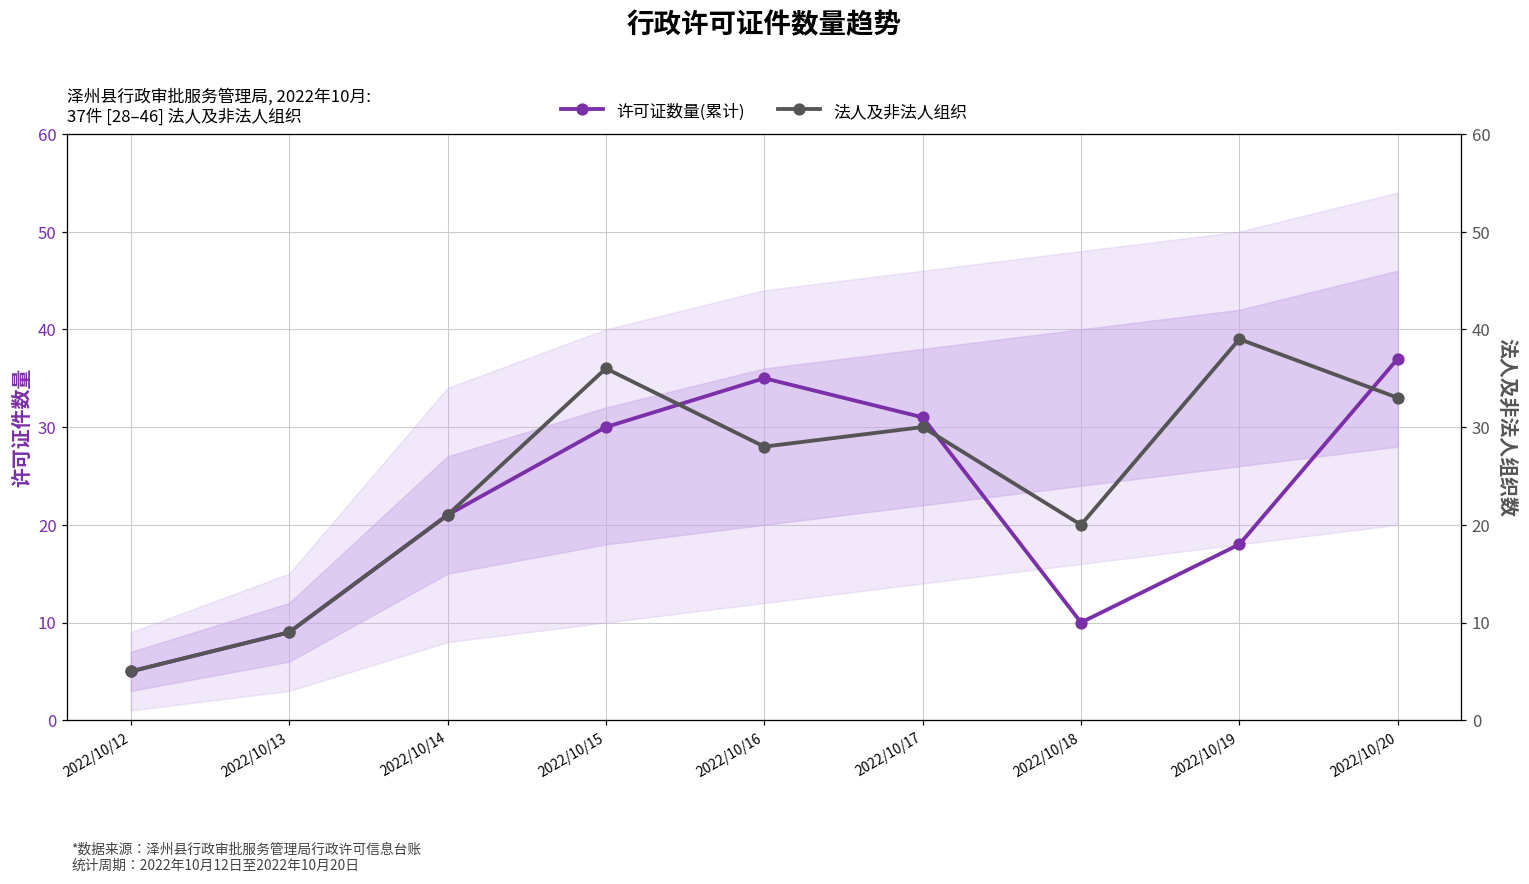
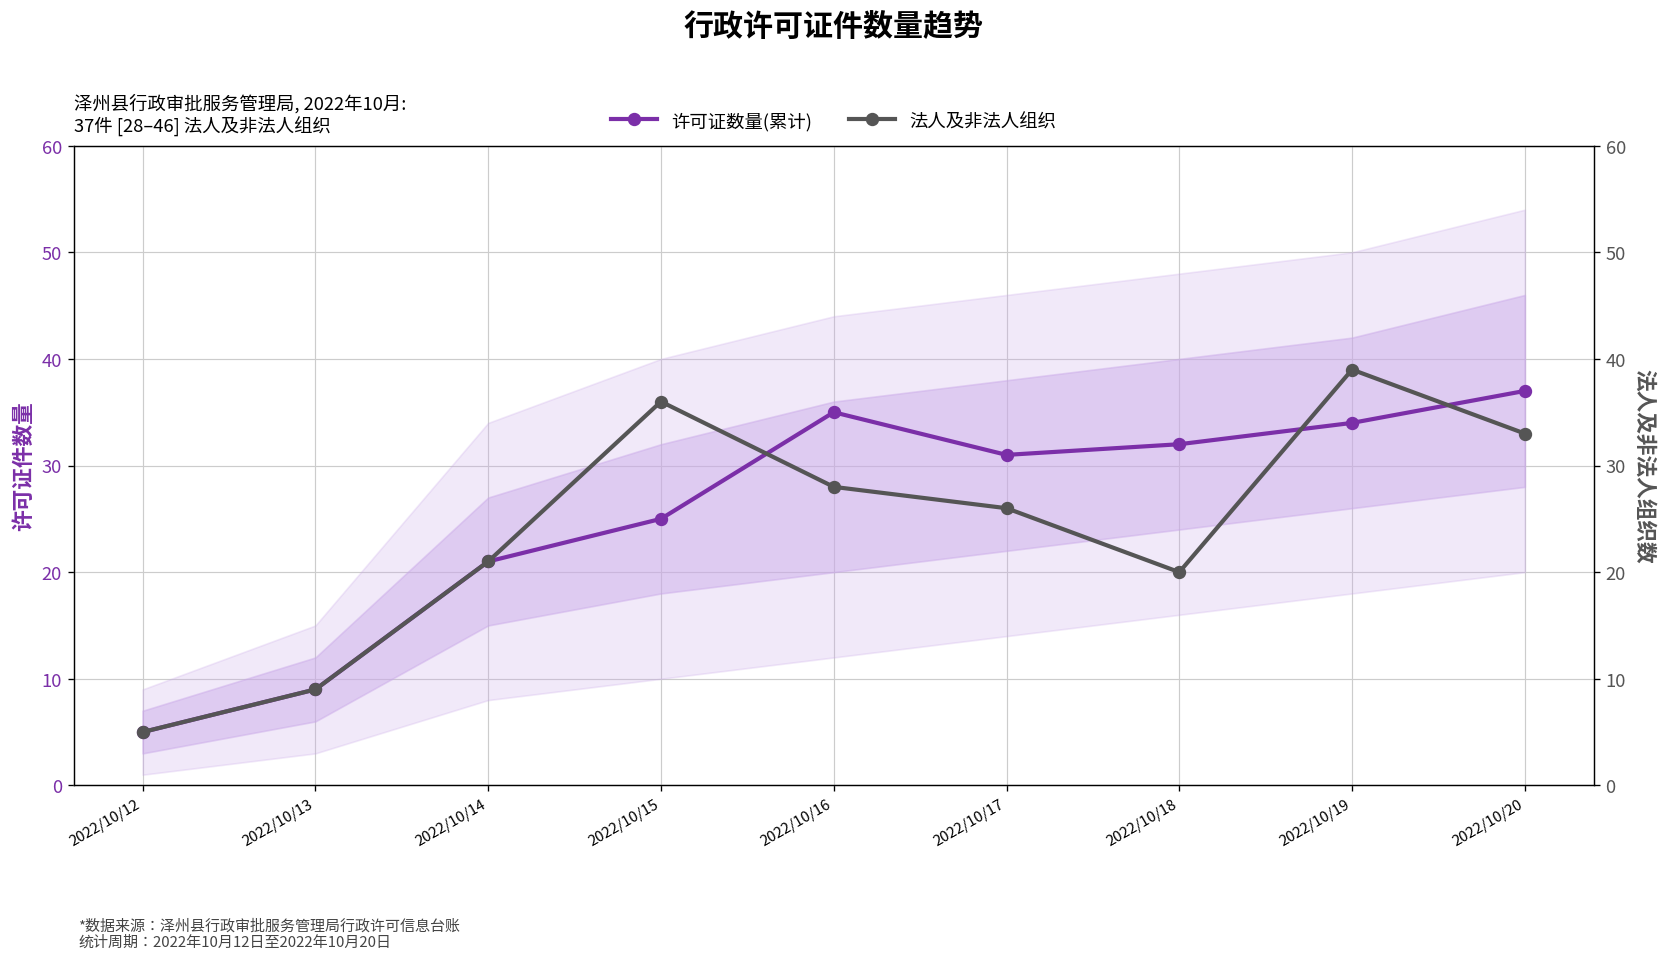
  {
    "许可证数量(累计)": {
      "2022/10/12": 5,
      "2022/10/13": 9,
      "2022/10/14": 21,
-     "2022/10/15": 30,
+     "2022/10/15": 25,
      "2022/10/16": 35,
      "2022/10/17": 31,
-     "2022/10/18": 10,
-     "2022/10/19": 18,
+     "2022/10/18": 32,
+     "2022/10/19": 34,
      "2022/10/20": 37
    },
    "法人及非法人组织": {
      "2022/10/12": 5,
      "2022/10/13": 9,
      "2022/10/14": 21,
      "2022/10/15": 36,
      "2022/10/16": 28,
-     "2022/10/17": 30,
+     "2022/10/17": 26,
      "2022/10/18": 20,
      "2022/10/19": 39,
      "2022/10/20": 33
    }
  }
